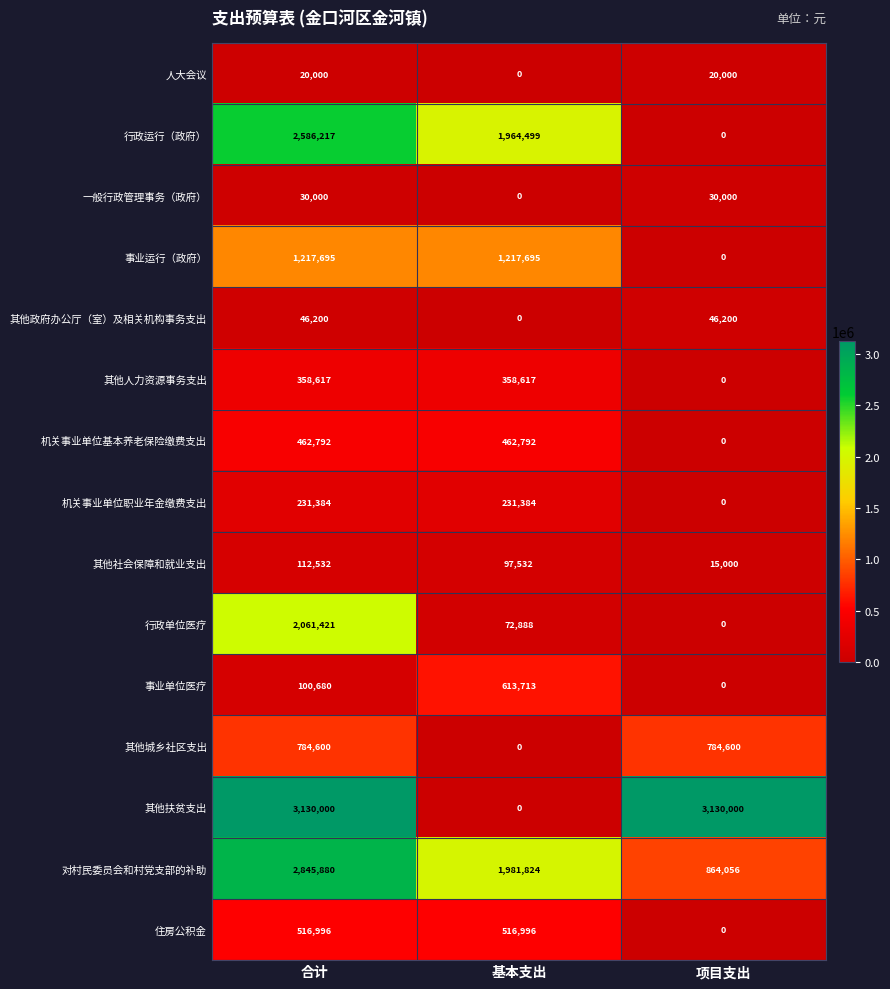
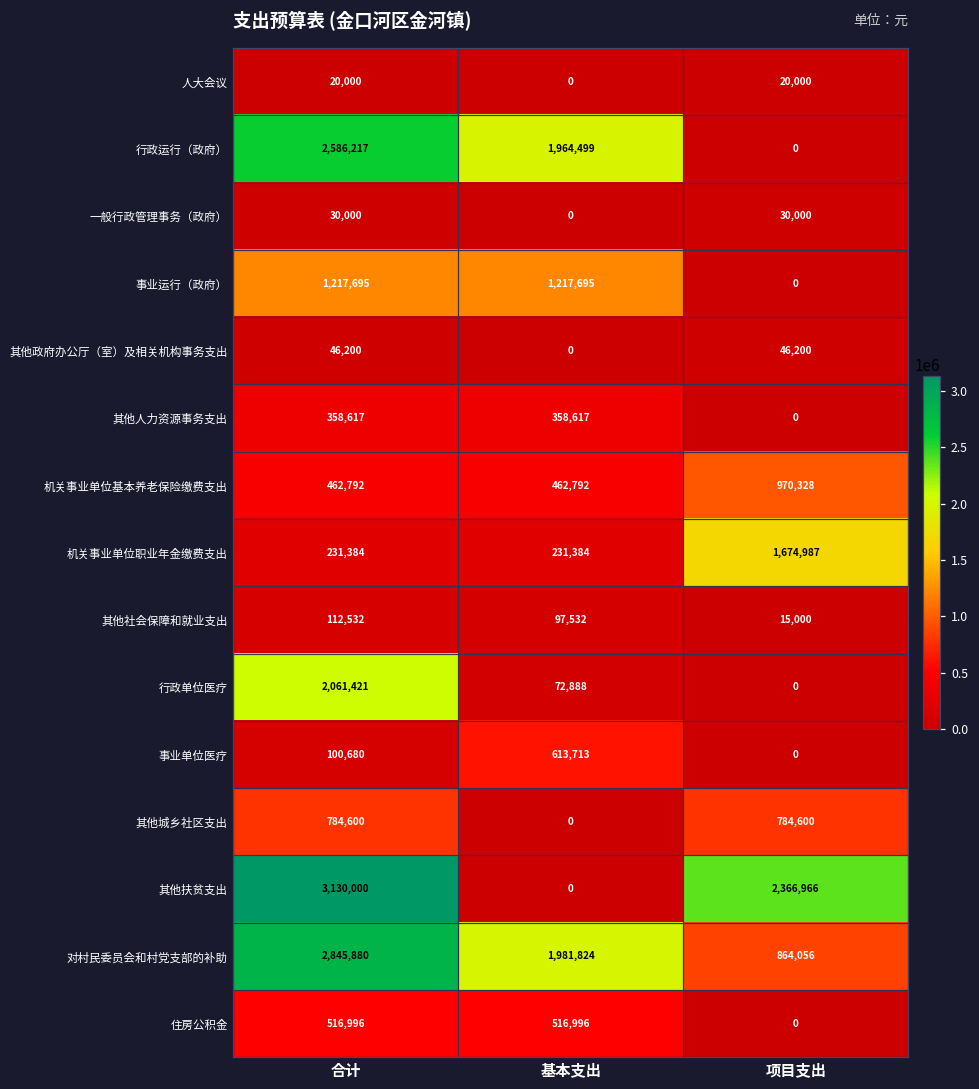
  {
    "人大会议": {
      "合计": "20,000",
      "基本支出": "0",
      "项目支出": "20,000"
    },
    "行政运行（政府）": {
      "合计": "2,586,217",
      "基本支出": "1,964,499",
      "项目支出": "0"
    },
    "一般行政管理事务（政府）": {
      "合计": "30,000",
      "基本支出": "0",
      "项目支出": "30,000"
    },
    "事业运行（政府）": {
      "合计": "1,217,695",
      "基本支出": "1,217,695",
      "项目支出": "0"
    },
    "其他政府办公厅（室）及相关机构事务支出": {
      "合计": "46,200",
      "基本支出": "0",
      "项目支出": "46,200"
    },
    "其他人力资源事务支出": {
      "合计": "358,617",
      "基本支出": "358,617",
      "项目支出": "0"
    },
    "机关事业单位基本养老保险缴费支出": {
      "合计": "462,792",
      "基本支出": "462,792",
-     "项目支出": "0"
+     "项目支出": "970,328"
    },
    "机关事业单位职业年金缴费支出": {
      "合计": "231,384",
      "基本支出": "231,384",
-     "项目支出": "0"
+     "项目支出": "1,674,987"
    },
    "其他社会保障和就业支出": {
      "合计": "112,532",
      "基本支出": "97,532",
      "项目支出": "15,000"
    },
    "行政单位医疗": {
      "合计": "2,061,421",
      "基本支出": "72,888",
      "项目支出": "0"
    },
    "事业单位医疗": {
      "合计": "100,680",
      "基本支出": "613,713",
      "项目支出": "0"
    },
    "其他城乡社区支出": {
      "合计": "784,600",
      "基本支出": "0",
      "项目支出": "784,600"
    },
    "其他扶贫支出": {
      "合计": "3,130,000",
      "基本支出": "0",
-     "项目支出": "3,130,000"
+     "项目支出": "2,366,966"
    },
    "对村民委员会和村党支部的补助": {
      "合计": "2,845,880",
      "基本支出": "1,981,824",
      "项目支出": "864,056"
    },
    "住房公积金": {
      "合计": "516,996",
      "基本支出": "516,996",
      "项目支出": "0"
    }
  }
